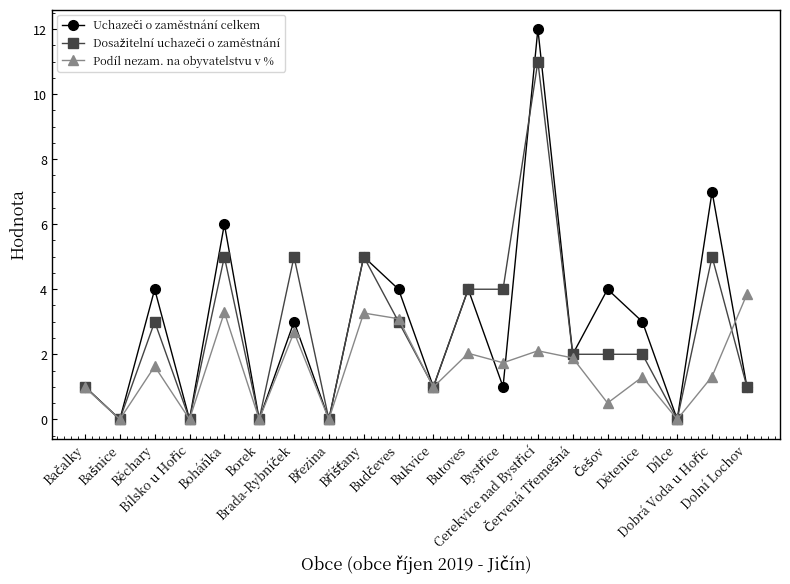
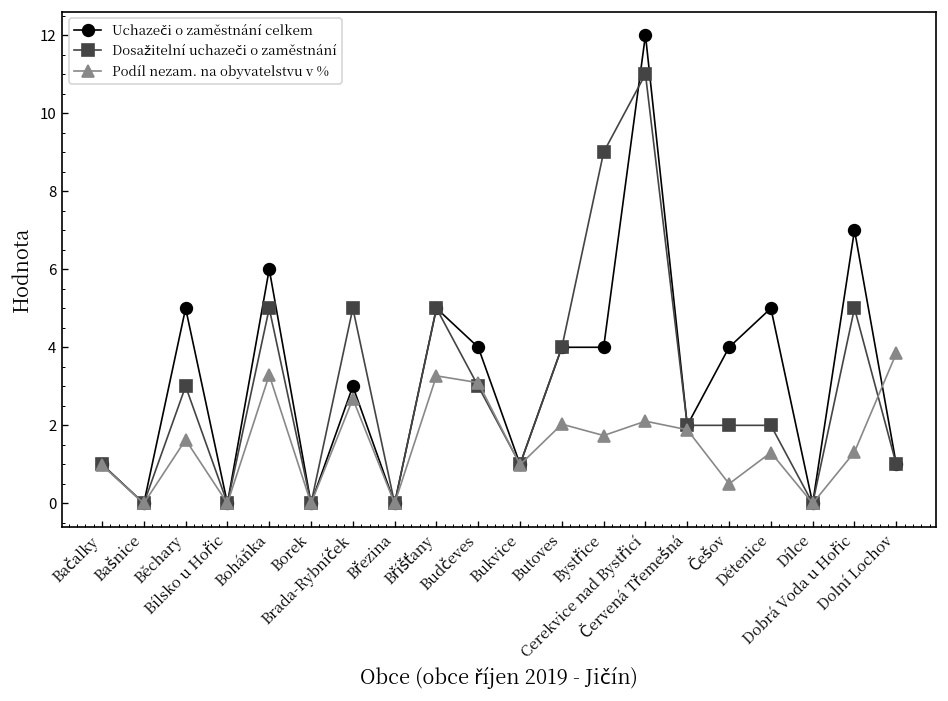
  {
    "Uchazeči o zaměstnání celkem": {
-     "Běchary": 4,
+     "Běchary": 5,
      "Boháňka": 6,
      "Brada-Rybníček": 3,
      "Budčeves": 4,
-     "Bystřice": 1,
+     "Bystřice": 4,
      "Cerekvice nad Bystřicí": 12,
      "Češov": 4,
-     "Dětenice": 3,
+     "Dětenice": 5,
      "Dobrá Voda u Hořic": 7
    },
    "Dosažitelní uchazeči o zaměstnání": {
      "Běchary": 3,
      "Boháňka": 5,
      "Brada-Rybníček": 5,
      "Budčeves": 3,
-     "Bystřice": 4,
+     "Bystřice": 9,
      "Cerekvice nad Bystřicí": 11,
      "Češov": 2,
      "Dětenice": 2,
      "Dobrá Voda u Hořic": 5
    },
    "Podíl nezam. na obyvatelstvu v %": {
      "Běchary": 1.6,
      "Boháňka": 3.3,
      "Brada-Rybníček": 2.7,
      "Bříšťany": 3.3,
      "Budčeves": 3.1,
      "Butoves": 2,
      "Bystřice": 1.7,
      "Cerekvice nad Bystřicí": 2.1,
      "Červená Třemešná": 1.9,
      "Češov": 0.5,
      "Dětenice": 1.3,
      "Dobrá Voda u Hořic": 1.3,
      "Dolní Lochov": 3.8
    }
  }
